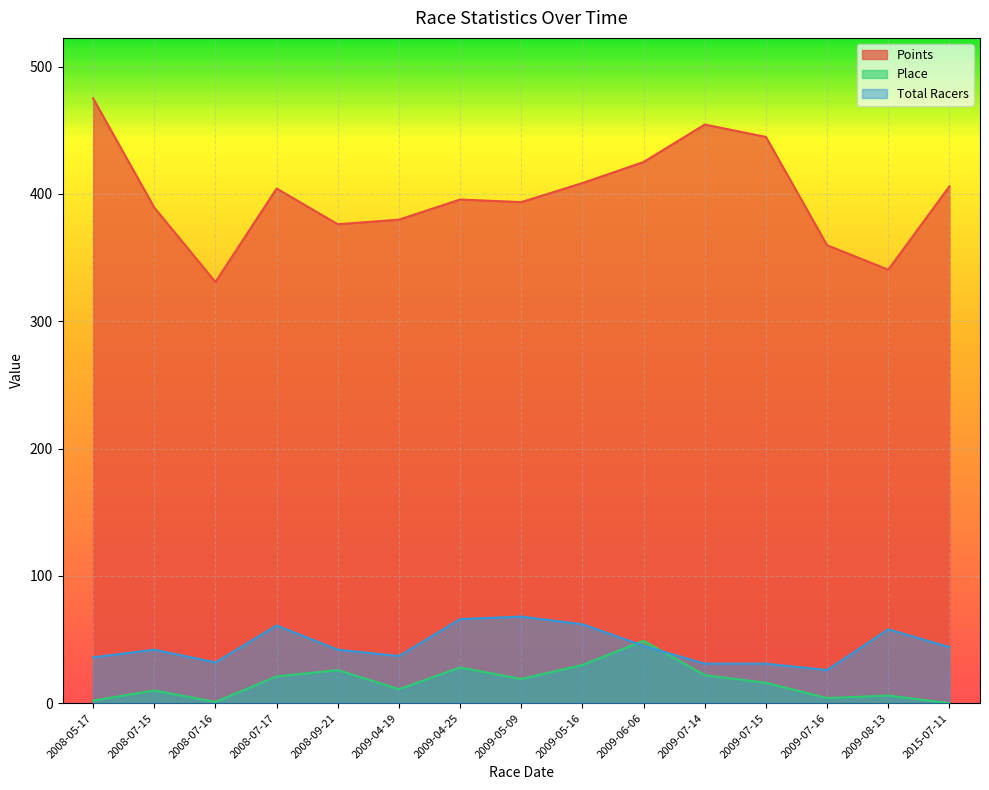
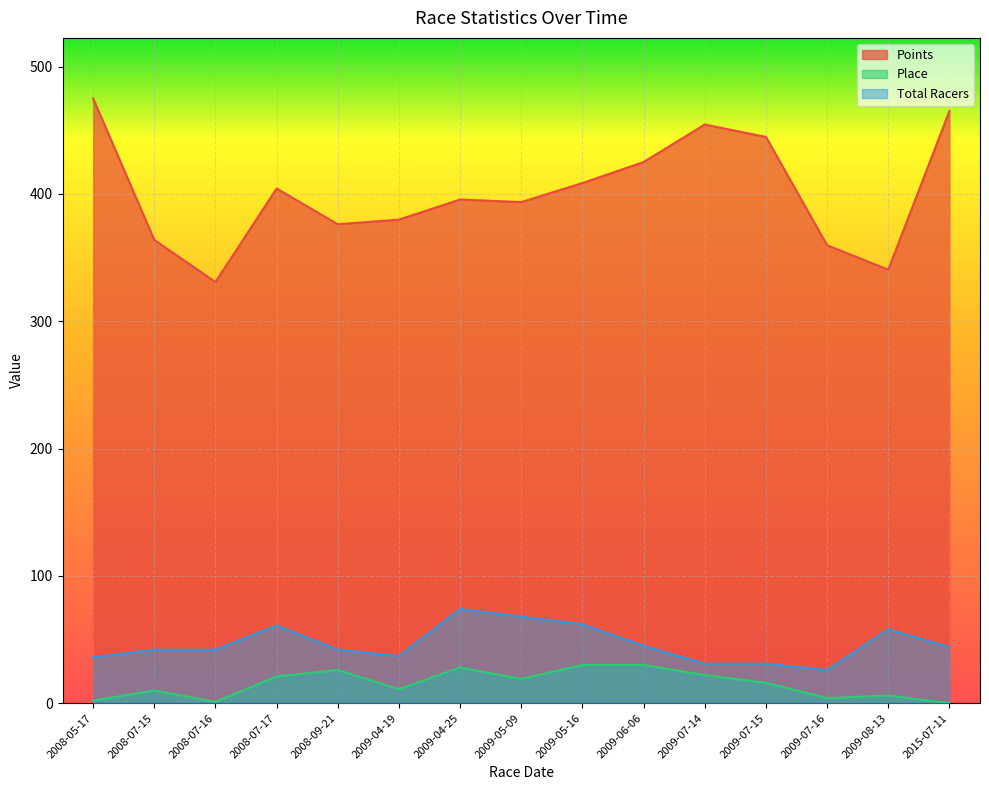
  {
    "Points": {
      "2008-05-17": 475,
-     "2008-07-15": 389,
+     "2008-07-15": 364,
      "2008-07-16": 331,
      "2008-07-17": 404,
      "2008-09-21": 376,
      "2009-04-19": 380,
      "2009-04-25": 396,
      "2009-05-09": 394,
      "2009-05-16": 408,
      "2009-06-06": 425,
      "2009-07-14": 454,
      "2009-07-15": 445,
      "2009-07-16": 360,
      "2009-08-13": 340,
-     "2015-07-11": 406
+     "2015-07-11": 465
    },
    "Place": {
      "2008-05-17": 2,
      "2008-07-15": 10,
      "2008-07-16": 1,
      "2008-07-17": 21,
      "2008-09-21": 26,
      "2009-04-19": 11,
      "2009-04-25": 28,
      "2009-05-09": 19,
      "2009-05-16": 30,
-     "2009-06-06": 49,
+     "2009-06-06": 30,
      "2009-07-14": 22,
      "2009-07-15": 16,
      "2009-07-16": 4,
      "2009-08-13": 6,
      "2015-07-11": 0
    },
    "Total Racers": {
      "2008-05-17": 36,
      "2008-07-15": 42,
-     "2008-07-16": 32,
+     "2008-07-16": 42,
      "2008-07-17": 61,
      "2008-09-21": 42,
      "2009-04-19": 37,
-     "2009-04-25": 66,
+     "2009-04-25": 74,
      "2009-05-09": 68,
      "2009-05-16": 62,
      "2009-06-06": 45,
      "2009-07-14": 31,
      "2009-07-15": 31,
      "2009-07-16": 26,
      "2009-08-13": 58,
      "2015-07-11": 44
    }
  }
